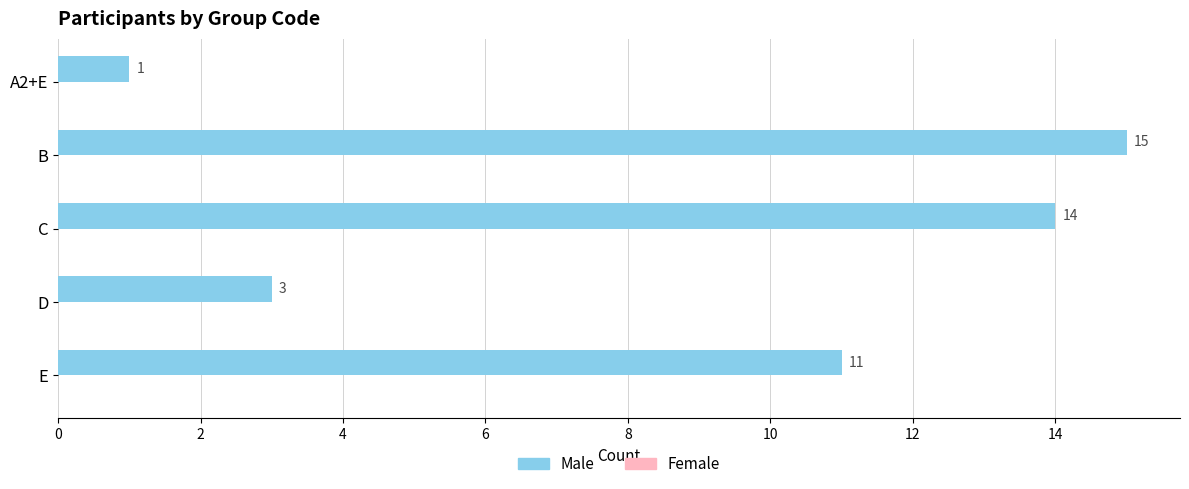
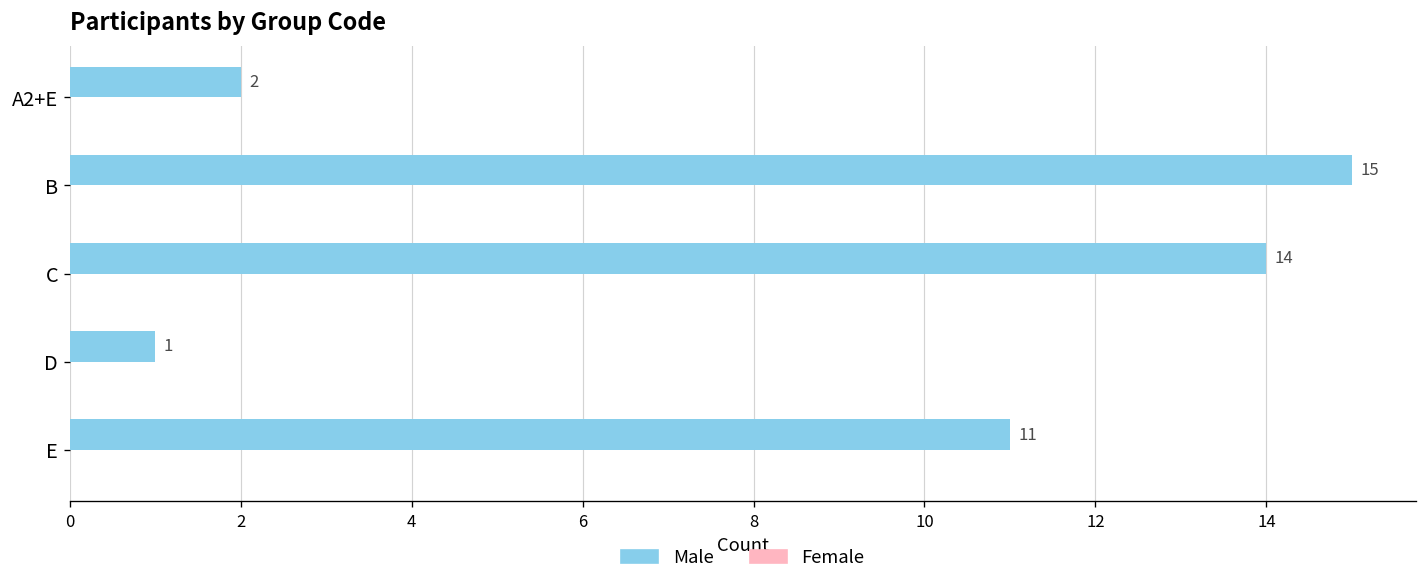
  {
    "Male": {
-     "A2+E": 1,
+     "A2+E": 2,
      "B": 15,
      "C": 14,
-     "D": 3,
+     "D": 1,
      "E": 11
    },
    "Female": {
      "A2+E": 0.0,
      "B": 0.0,
      "C": 0.0,
      "D": 0.0,
      "E": 0.0
    }
  }
